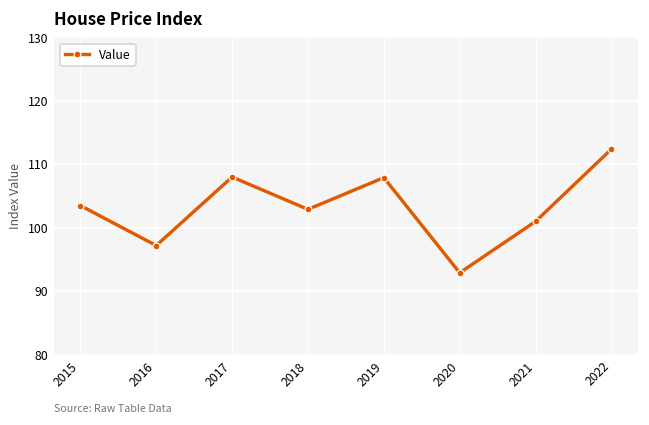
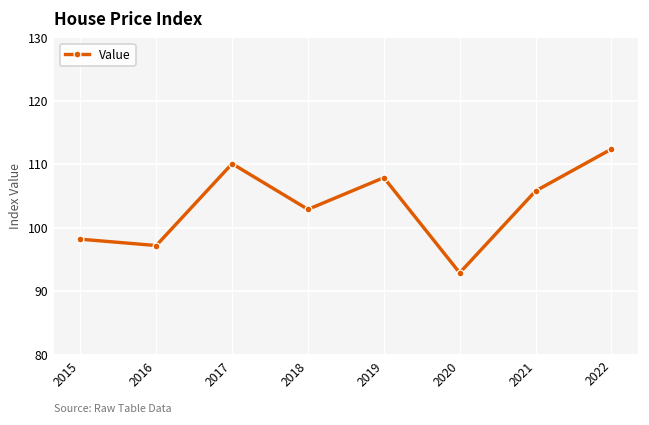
  {
-   "2015": 104,
+   "2015": 98,
    "2016": 97,
-   "2017": 108,
+   "2017": 110,
    "2018": 103,
    "2019": 108,
    "2020": 93,
-   "2021": 101,
+   "2021": 106,
    "2022": 112
  }
